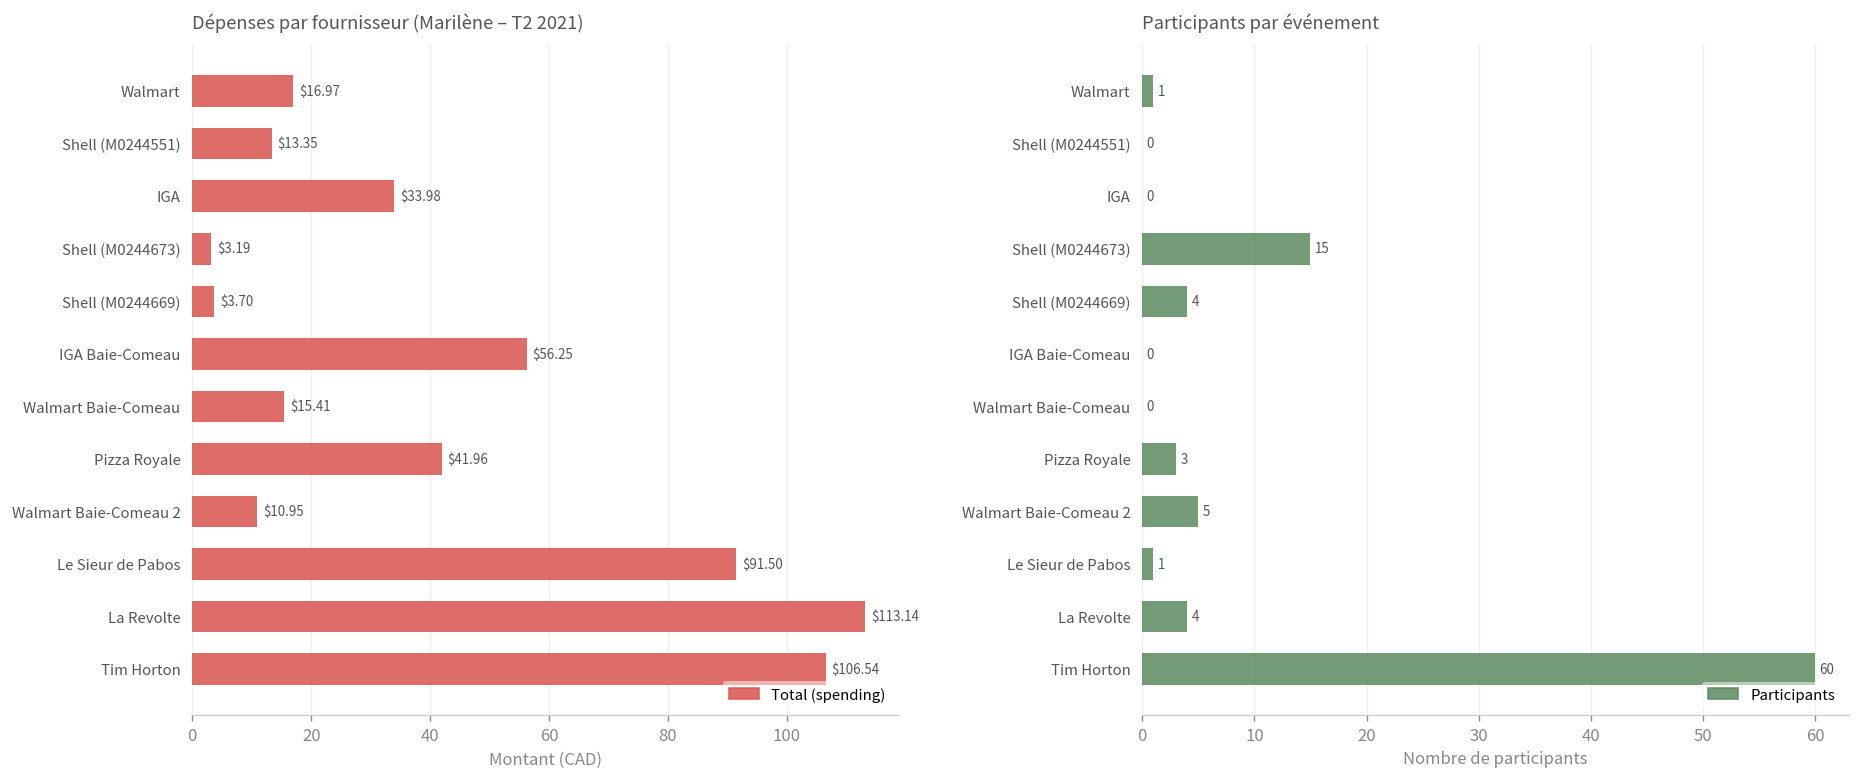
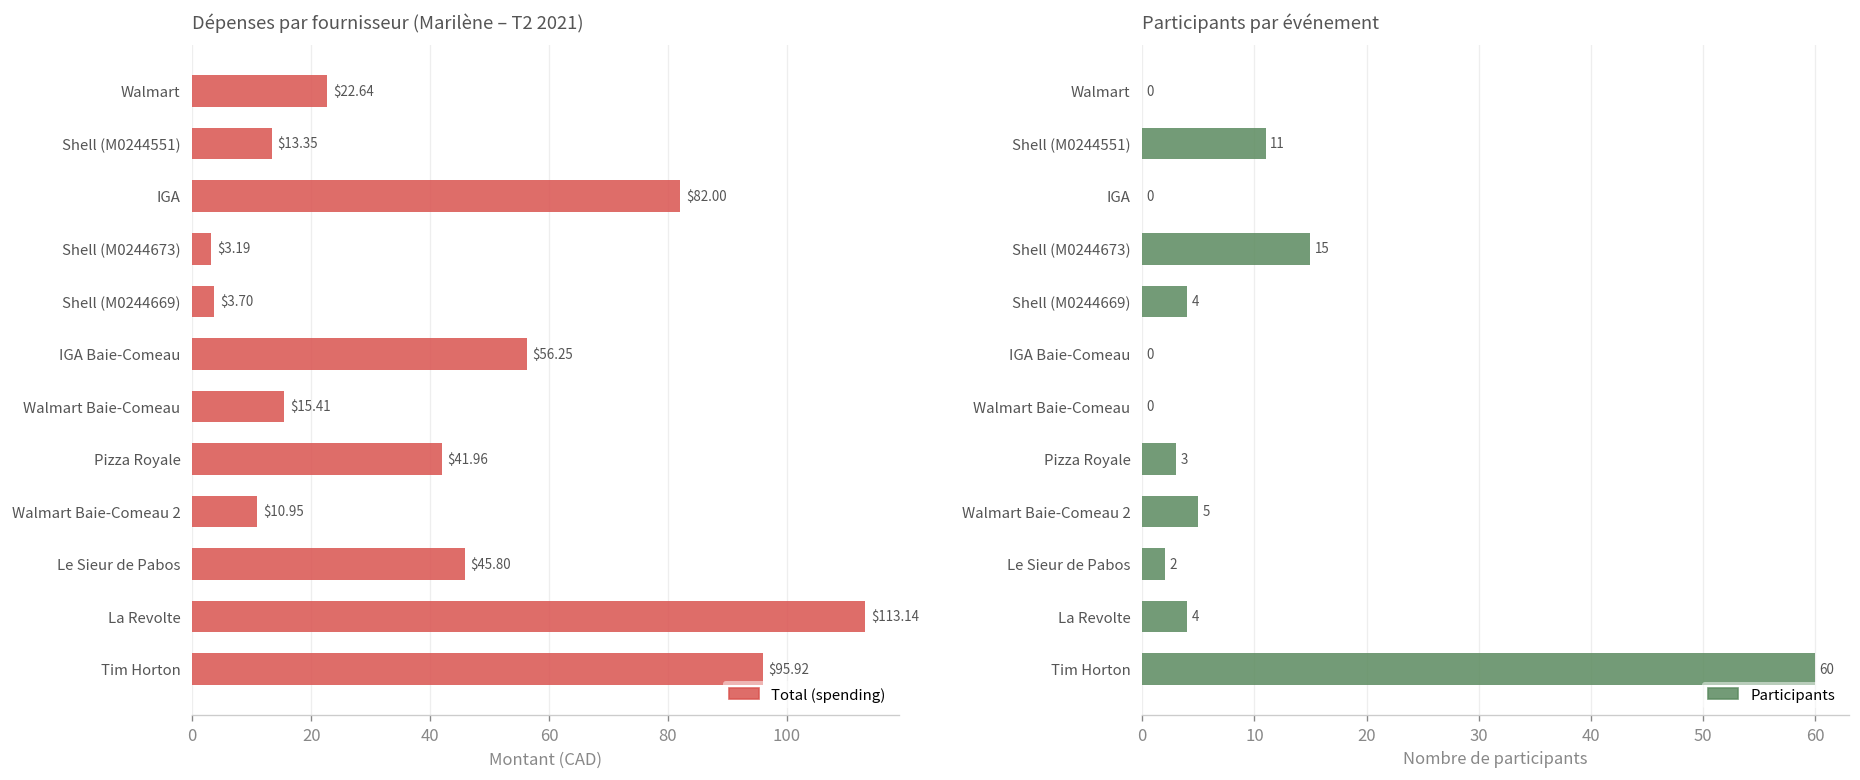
  {
    "Dépenses par fournisseur (Marilène – T2 2021)": {
-     "Walmart": "$16.97",
+     "Walmart": "$22.64",
      "Shell (M0244551)": "$13.35",
-     "IGA": "$33.98",
+     "IGA": "$82.00",
      "Shell (M0244673)": "$3.19",
      "Shell (M0244669)": "$3.70",
      "IGA Baie-Comeau": "$56.25",
      "Walmart Baie-Comeau": "$15.41",
      "Pizza Royale": "$41.96",
      "Walmart Baie-Comeau 2": "$10.95",
-     "Le Sieur de Pabos": "$91.50",
+     "Le Sieur de Pabos": "$45.80",
      "La Revolte": "$113.14",
-     "Tim Horton": "$106.54"
+     "Tim Horton": "$95.92"
    },
    "Participants par événement": {
-     "Walmart": "1",
-     "Shell (M0244551)": "0",
+     "Walmart": "0",
+     "Shell (M0244551)": "11",
      "IGA": "0",
      "Shell (M0244673)": "15",
      "Shell (M0244669)": "4",
      "IGA Baie-Comeau": "0",
      "Walmart Baie-Comeau": "0",
      "Pizza Royale": "3",
      "Walmart Baie-Comeau 2": "5",
-     "Le Sieur de Pabos": "1",
+     "Le Sieur de Pabos": "2",
      "La Revolte": "4",
      "Tim Horton": "60"
    }
  }
